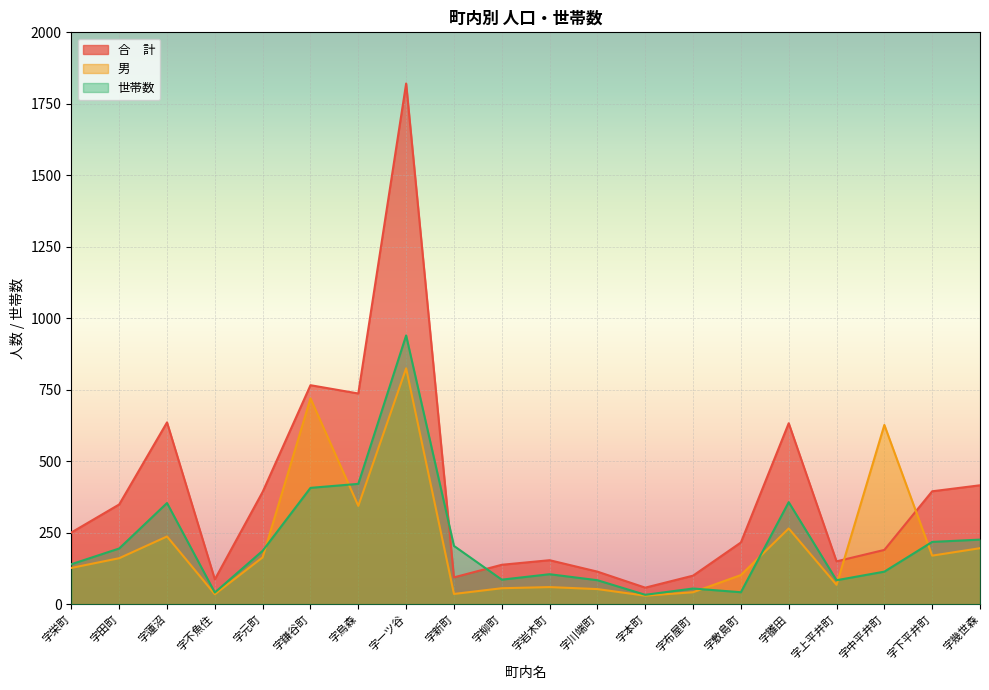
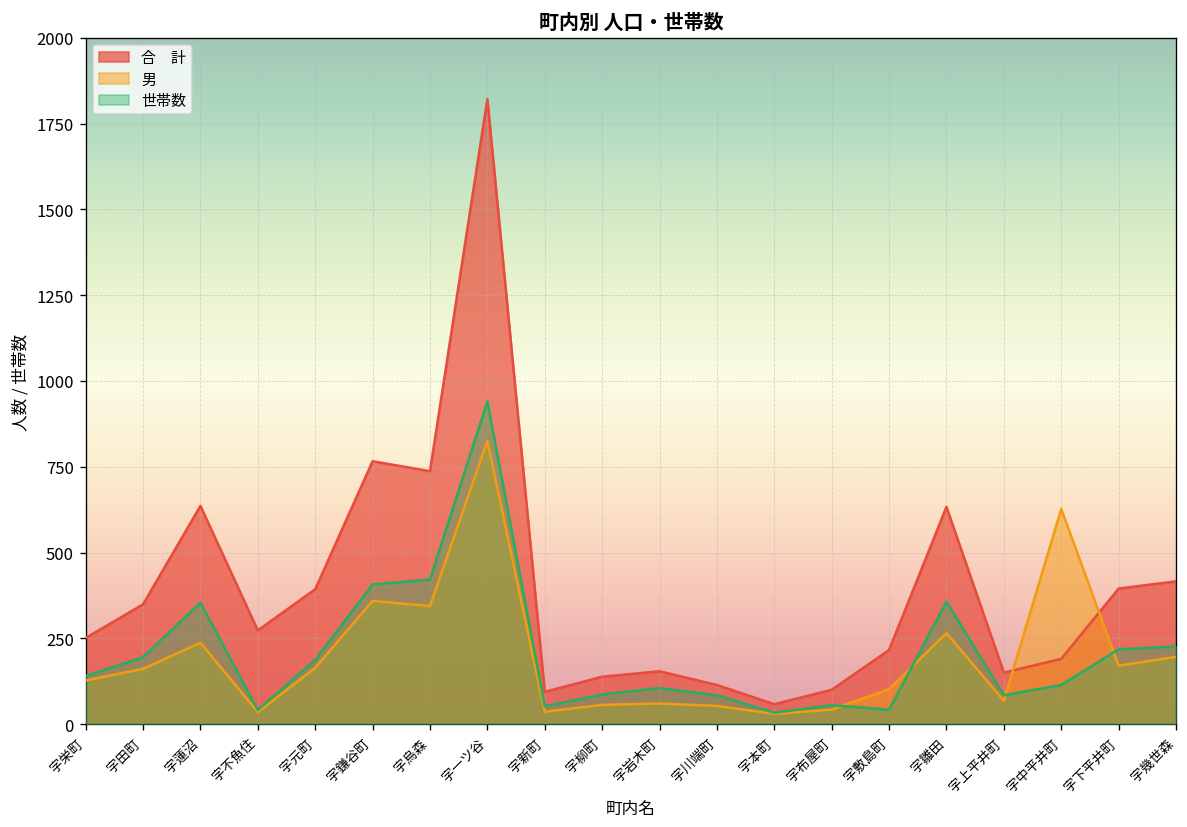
  {
    "合 計": {
      "字栄町": 250,
      "字田町": 350,
      "字蓮沼": 640,
-     "字不魚住": 90,
+     "字不魚住": 270,
      "字元町": 390,
      "字鎌谷町": 770,
      "字烏森": 740,
      "字一ツ谷": 1820,
      "字新町": 90,
      "字柳町": 140,
      "字岩木町": 150,
      "字川端町": 110,
      "字本町": 60,
      "字布屋町": 100,
      "字敷島町": 220,
      "字雛田": 630,
      "字上平井町": 150,
      "字中平井町": 190,
      "字下平井町": 400,
      "字幾世森": 420
    },
    "男": {
      "字栄町": 130,
      "字田町": 160,
      "字蓮沼": 240,
      "字元町": 160,
-     "字鎌谷町": 720,
+     "字鎌谷町": 360,
      "字烏森": 340,
      "字一ツ谷": 830,
      "字新町": 40,
      "字柳町": 60,
      "字岩木町": 60,
      "字川端町": 50,
      "字布屋町": 40,
      "字敷島町": 100,
      "字雛田": 270,
      "字上平井町": 70,
      "字中平井町": 630,
      "字下平井町": 170,
      "字幾世森": 200
    },
    "世帯数": {
      "字栄町": 140,
      "字田町": 200,
      "字蓮沼": 350,
      "字元町": 190,
      "字鎌谷町": 410,
      "字烏森": 420,
      "字一ツ谷": 940,
-     "字新町": 200,
+     "字新町": 50,
      "字柳町": 90,
      "字岩木町": 110,
      "字川端町": 80,
      "字布屋町": 60,
      "字敷島町": 40,
      "字雛田": 360,
      "字上平井町": 80,
      "字中平井町": 110,
      "字下平井町": 220,
      "字幾世森": 230
    }
  }
